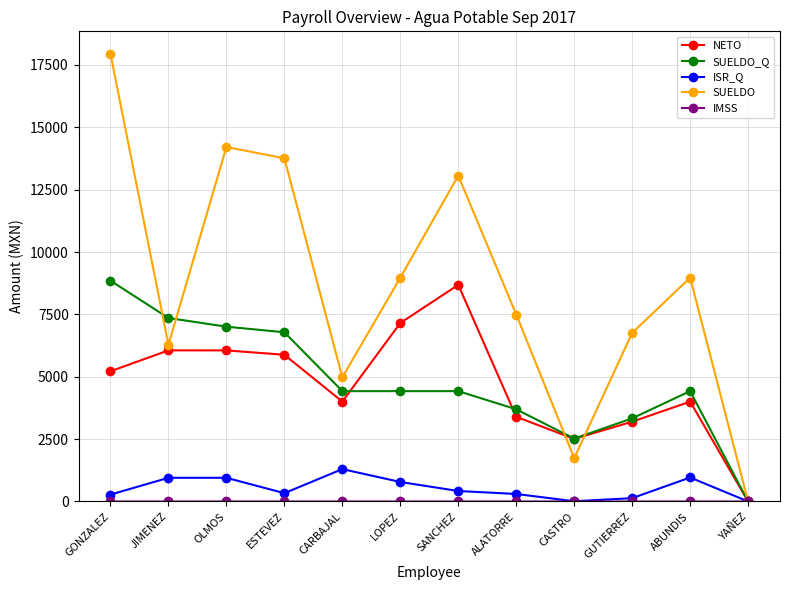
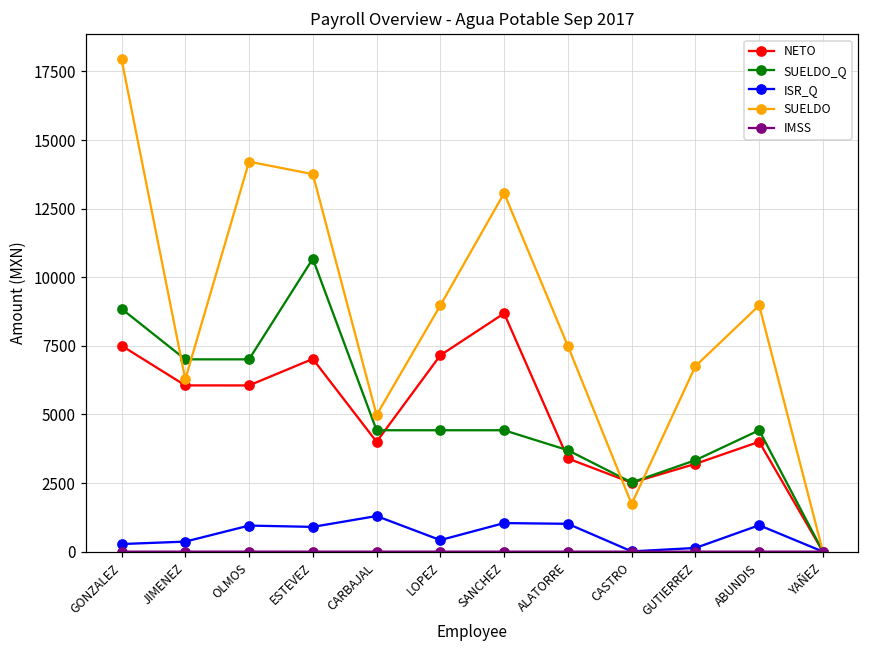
  {
    "NETO": {
-     "GONZALEZ": 5200,
+     "GONZALEZ": 7500,
      "JIMENEZ": 6100,
      "OLMOS": 6100,
-     "ESTEVEZ": 5900,
+     "ESTEVEZ": 7000,
      "CARBAJAL": 4000,
      "LOPEZ": 7200,
      "SANCHEZ": 8700,
      "ALATORRE": 3400,
      "GUTIERREZ": 3200,
      "ABUNDIS": 4000
    },
    "SUELDO_Q": {
      "GONZALEZ": 8900,
-     "JIMENEZ": 7400,
+     "JIMENEZ": 7000,
      "OLMOS": 7000,
-     "ESTEVEZ": 6800,
+     "ESTEVEZ": 10700,
      "CARBAJAL": 4400,
      "LOPEZ": 4400,
      "SANCHEZ": 4400,
      "ALATORRE": 3700,
      "GUTIERREZ": 3300,
      "ABUNDIS": 4400
    },
    "ISR_Q": {
      "GONZALEZ": 300,
-     "JIMENEZ": 900,
+     "JIMENEZ": 400,
      "OLMOS": 900,
-     "ESTEVEZ": 300,
+     "ESTEVEZ": 900,
      "CARBAJAL": 1300,
-     "LOPEZ": 800,
-     "SANCHEZ": 400,
-     "ALATORRE": 300,
+     "LOPEZ": 400,
+     "SANCHEZ": 1000,
+     "ALATORRE": 1000,
      "GUTIERREZ": 100,
      "ABUNDIS": 1000
    },
    "SUELDO": {
      "GONZALEZ": 17900,
      "JIMENEZ": 6300,
      "OLMOS": 14200,
      "ESTEVEZ": 13800,
      "CARBAJAL": 5000,
      "LOPEZ": 9000,
      "SANCHEZ": 13100,
      "ALATORRE": 7500,
      "CASTRO": 1700,
      "GUTIERREZ": 6800,
      "ABUNDIS": 9000
    },
    "IMSS": {
      "GONZALEZ": 0,
      "JIMENEZ": 0,
      "OLMOS": 0,
      "ESTEVEZ": 0,
      "CARBAJAL": 0,
      "LOPEZ": 0,
      "SANCHEZ": 0,
      "ALATORRE": 0,
      "GUTIERREZ": 0,
      "ABUNDIS": 0
    }
  }
